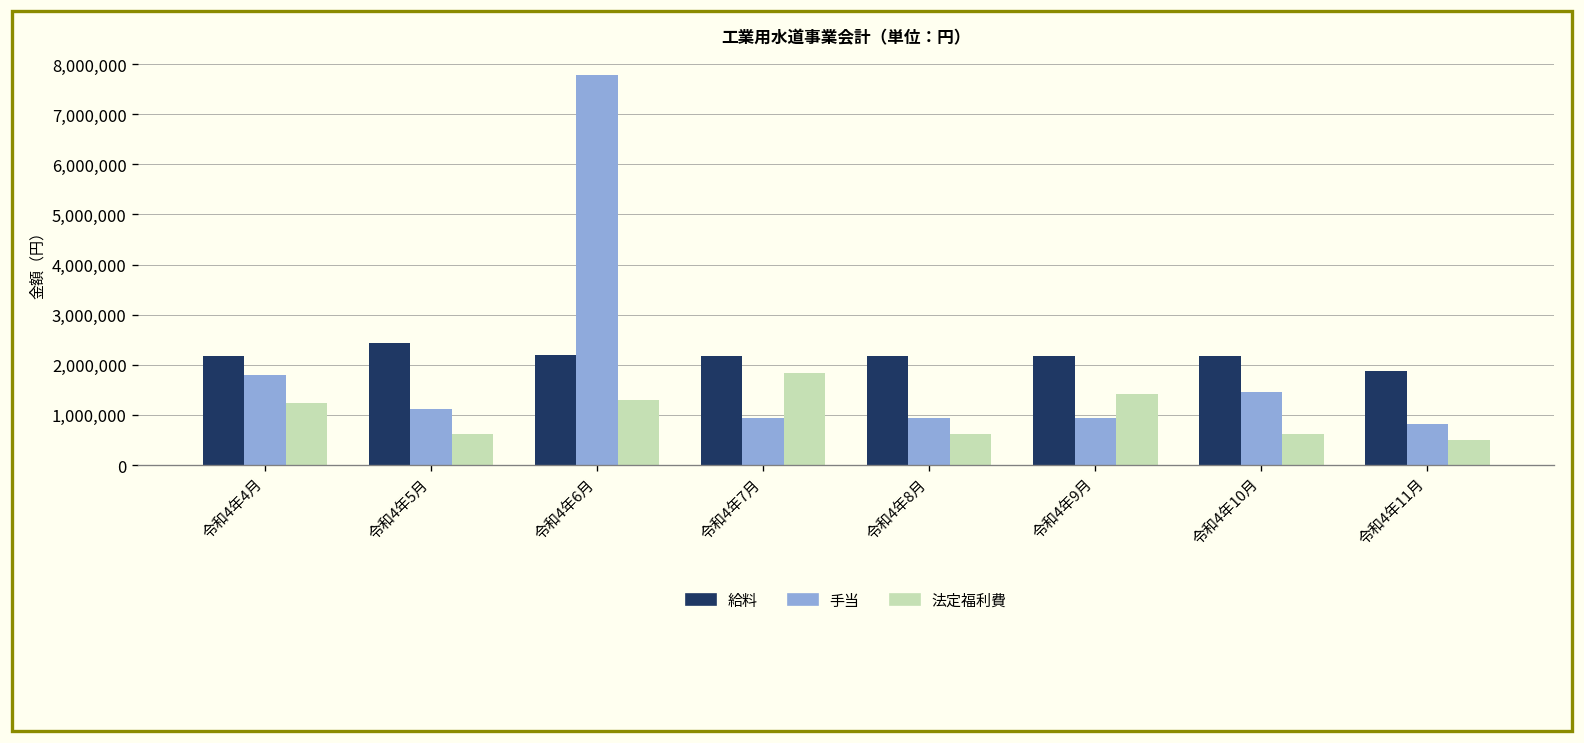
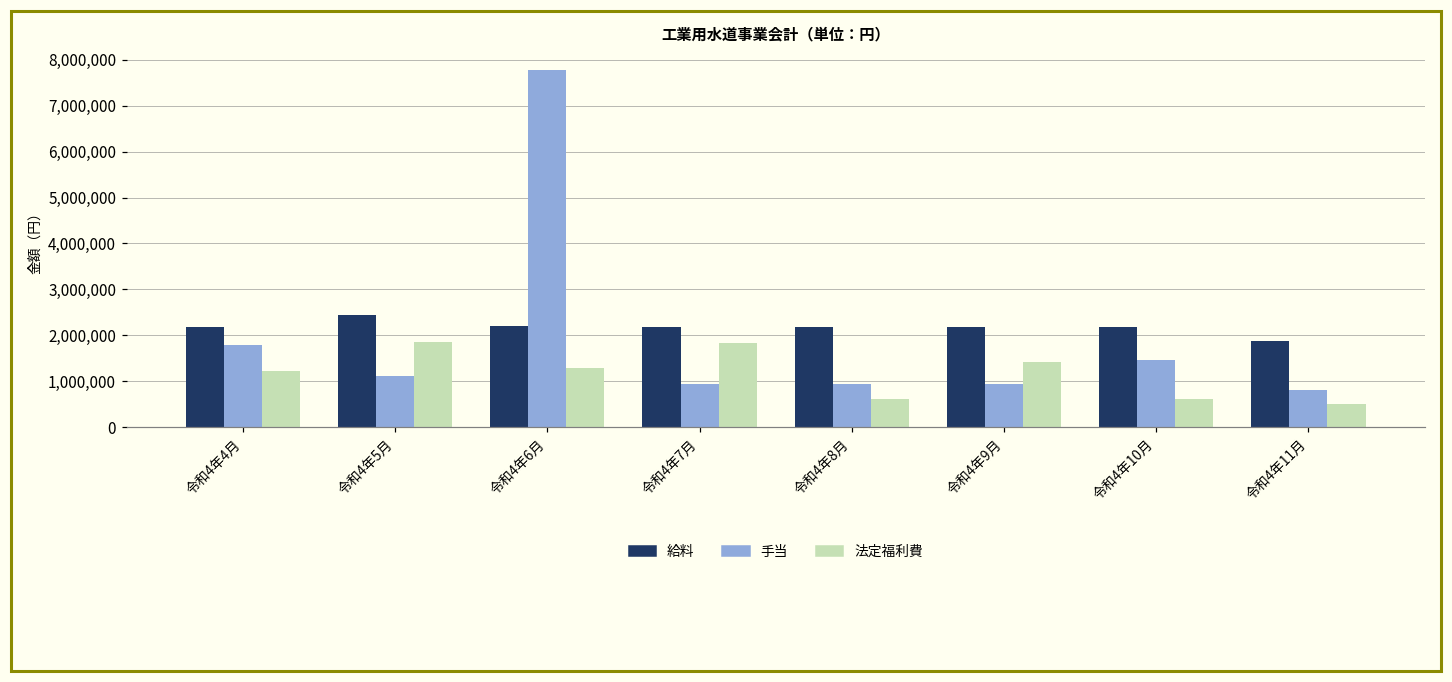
  {
    "給料": {
      "令和4年4月": "2,200,000",
      "令和4年5月": "2,400,000",
      "令和4年6月": "2,200,000",
      "令和4年7月": "2,200,000",
      "令和4年8月": "2,200,000",
      "令和4年9月": "2,200,000",
      "令和4年10月": "2,200,000",
      "令和4年11月": "1,900,000"
    },
    "手当": {
      "令和4年4月": "1,800,000",
      "令和4年5月": "1,100,000",
      "令和4年6月": "7,800,000",
      "令和4年7月": "900,000",
      "令和4年8月": "900,000",
      "令和4年9月": "900,000",
      "令和4年10月": "1,500,000",
      "令和4年11月": "800,000"
    },
    "法定福利費": {
      "令和4年4月": "1,200,000",
-     "令和4年5月": "600,000",
+     "令和4年5月": "1,900,000",
      "令和4年6月": "1,300,000",
      "令和4年7月": "1,800,000",
      "令和4年8月": "600,000",
      "令和4年9月": "1,400,000",
      "令和4年10月": "600,000",
      "令和4年11月": "500,000"
    }
  }
